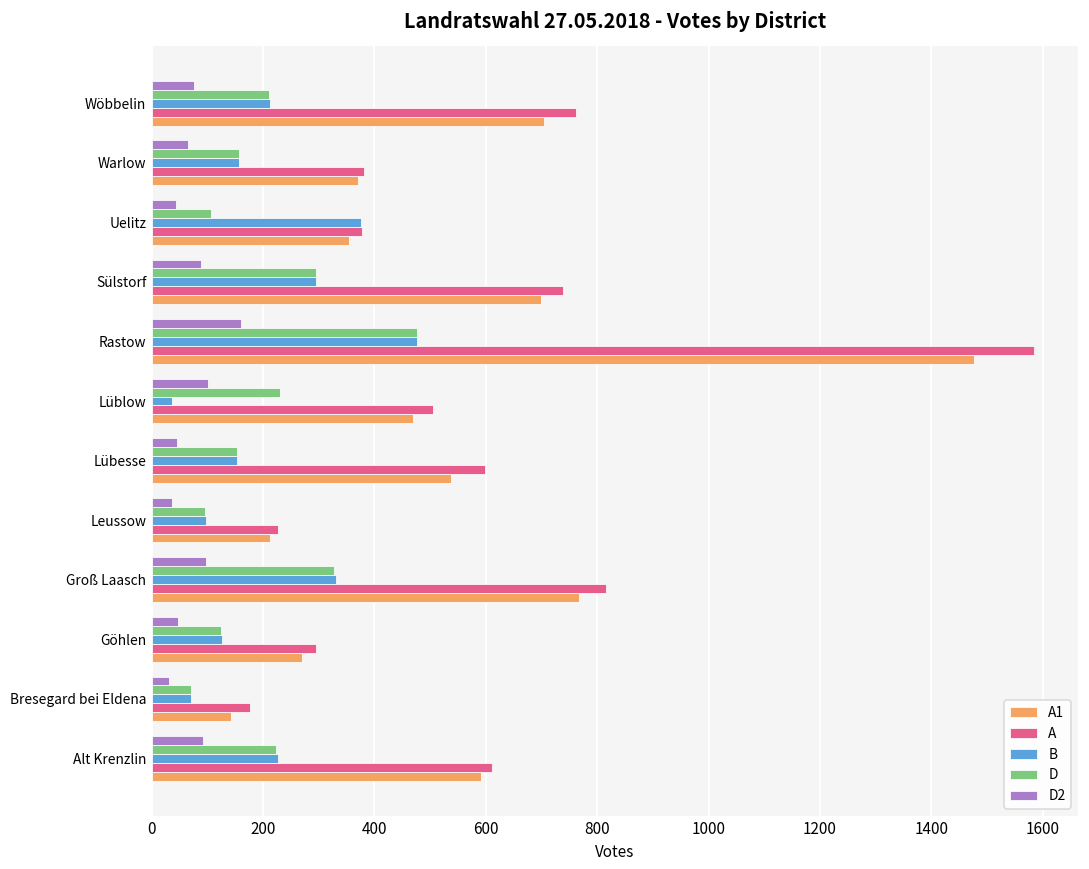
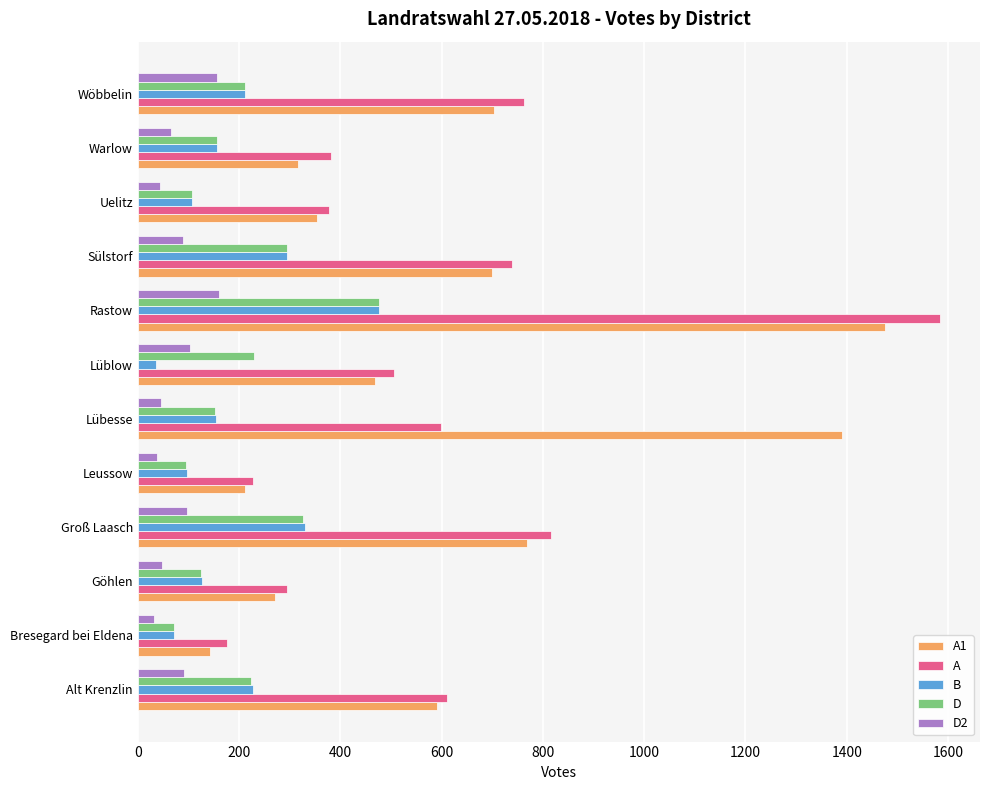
  {
    "A1": {
      "Wöbbelin": 700,
-     "Warlow": 370,
+     "Warlow": 320,
      "Uelitz": 350,
      "Sülstorf": 700,
      "Rastow": 1480,
      "Lüblow": 470,
-     "Lübesse": 540,
+     "Lübesse": 1390,
      "Leussow": 210,
      "Groß Laasch": 770,
      "Göhlen": 270,
      "Bresegard bei Eldena": 140,
      "Alt Krenzlin": 590
    },
    "A": {
      "Wöbbelin": 760,
      "Warlow": 380,
      "Uelitz": 380,
      "Sülstorf": 740,
      "Rastow": 1580,
      "Lüblow": 510,
      "Lübesse": 600,
      "Leussow": 230,
      "Groß Laasch": 820,
      "Göhlen": 300,
      "Bresegard bei Eldena": 180,
      "Alt Krenzlin": 610
    },
    "B": {
      "Wöbbelin": 210,
      "Warlow": 160,
-     "Uelitz": 380,
+     "Uelitz": 110,
      "Sülstorf": 300,
      "Rastow": 480,
      "Lüblow": 40,
      "Lübesse": 150,
      "Leussow": 100,
      "Groß Laasch": 330,
      "Göhlen": 130,
      "Bresegard bei Eldena": 70,
      "Alt Krenzlin": 230
    },
    "D": {
      "Wöbbelin": 210,
      "Warlow": 160,
      "Uelitz": 110,
      "Sülstorf": 300,
      "Rastow": 480,
      "Lüblow": 230,
      "Lübesse": 150,
      "Leussow": 100,
      "Groß Laasch": 330,
      "Göhlen": 120,
      "Bresegard bei Eldena": 70,
      "Alt Krenzlin": 220
    },
    "D2": {
-     "Wöbbelin": 80,
+     "Wöbbelin": 160,
      "Warlow": 70,
      "Uelitz": 40,
      "Sülstorf": 90,
      "Rastow": 160,
      "Lüblow": 100,
      "Lübesse": 50,
      "Leussow": 40,
      "Groß Laasch": 100,
      "Göhlen": 50,
      "Bresegard bei Eldena": 30,
      "Alt Krenzlin": 90
    }
  }
